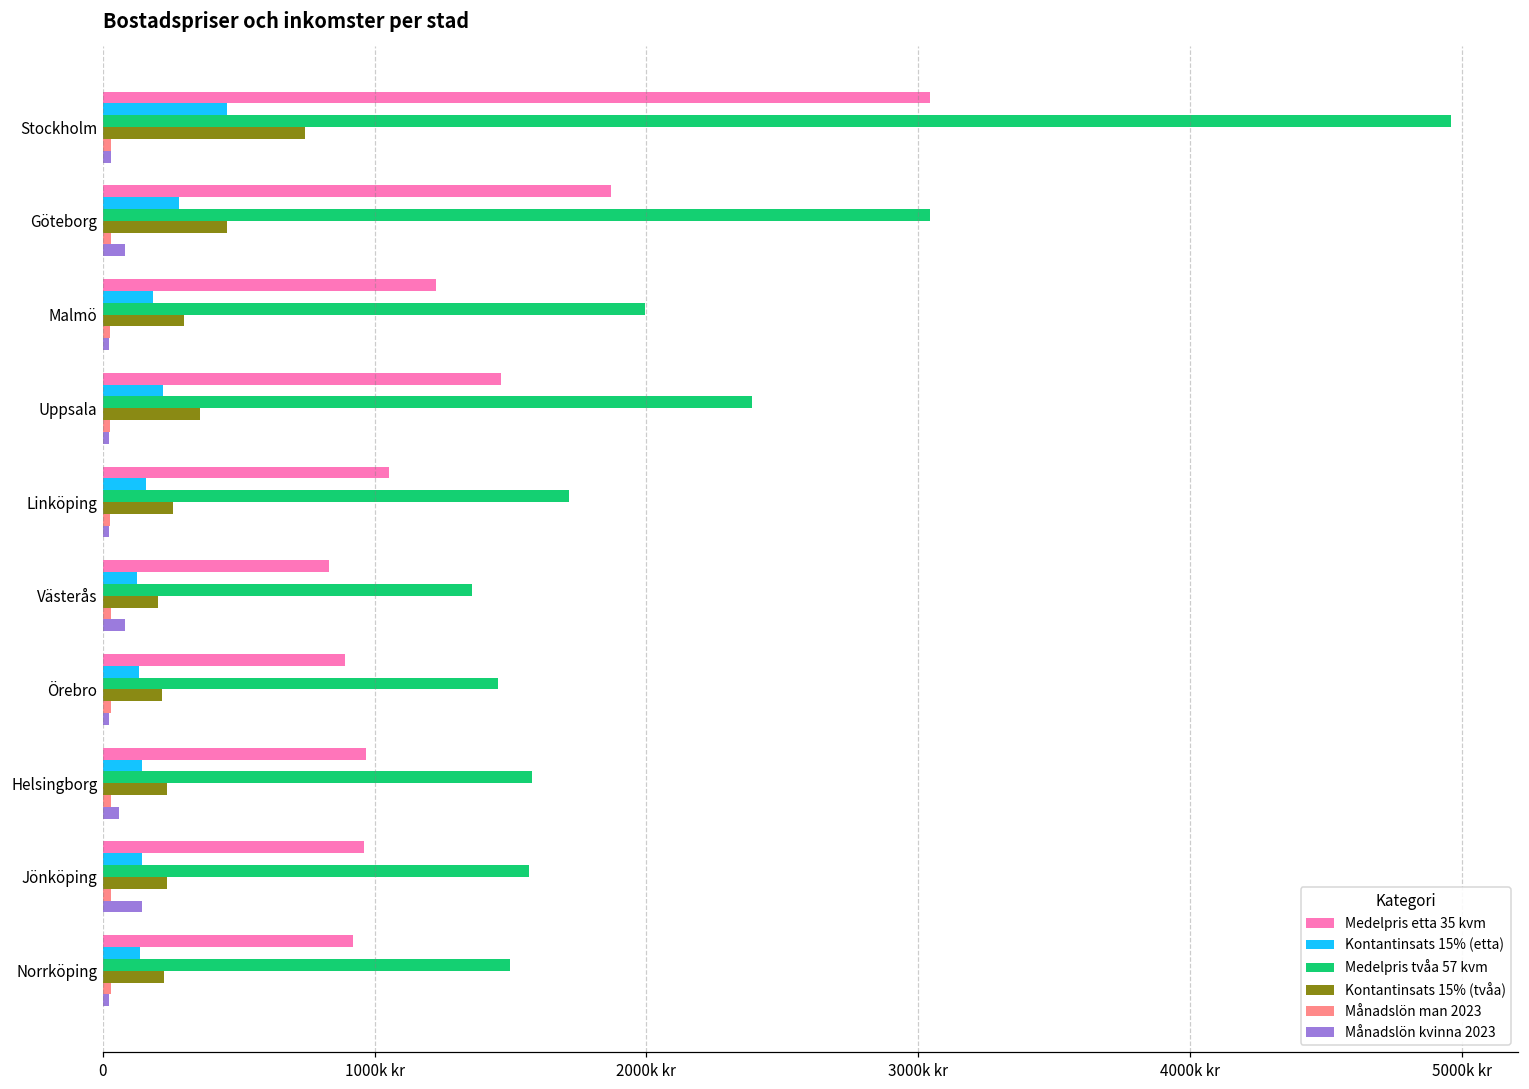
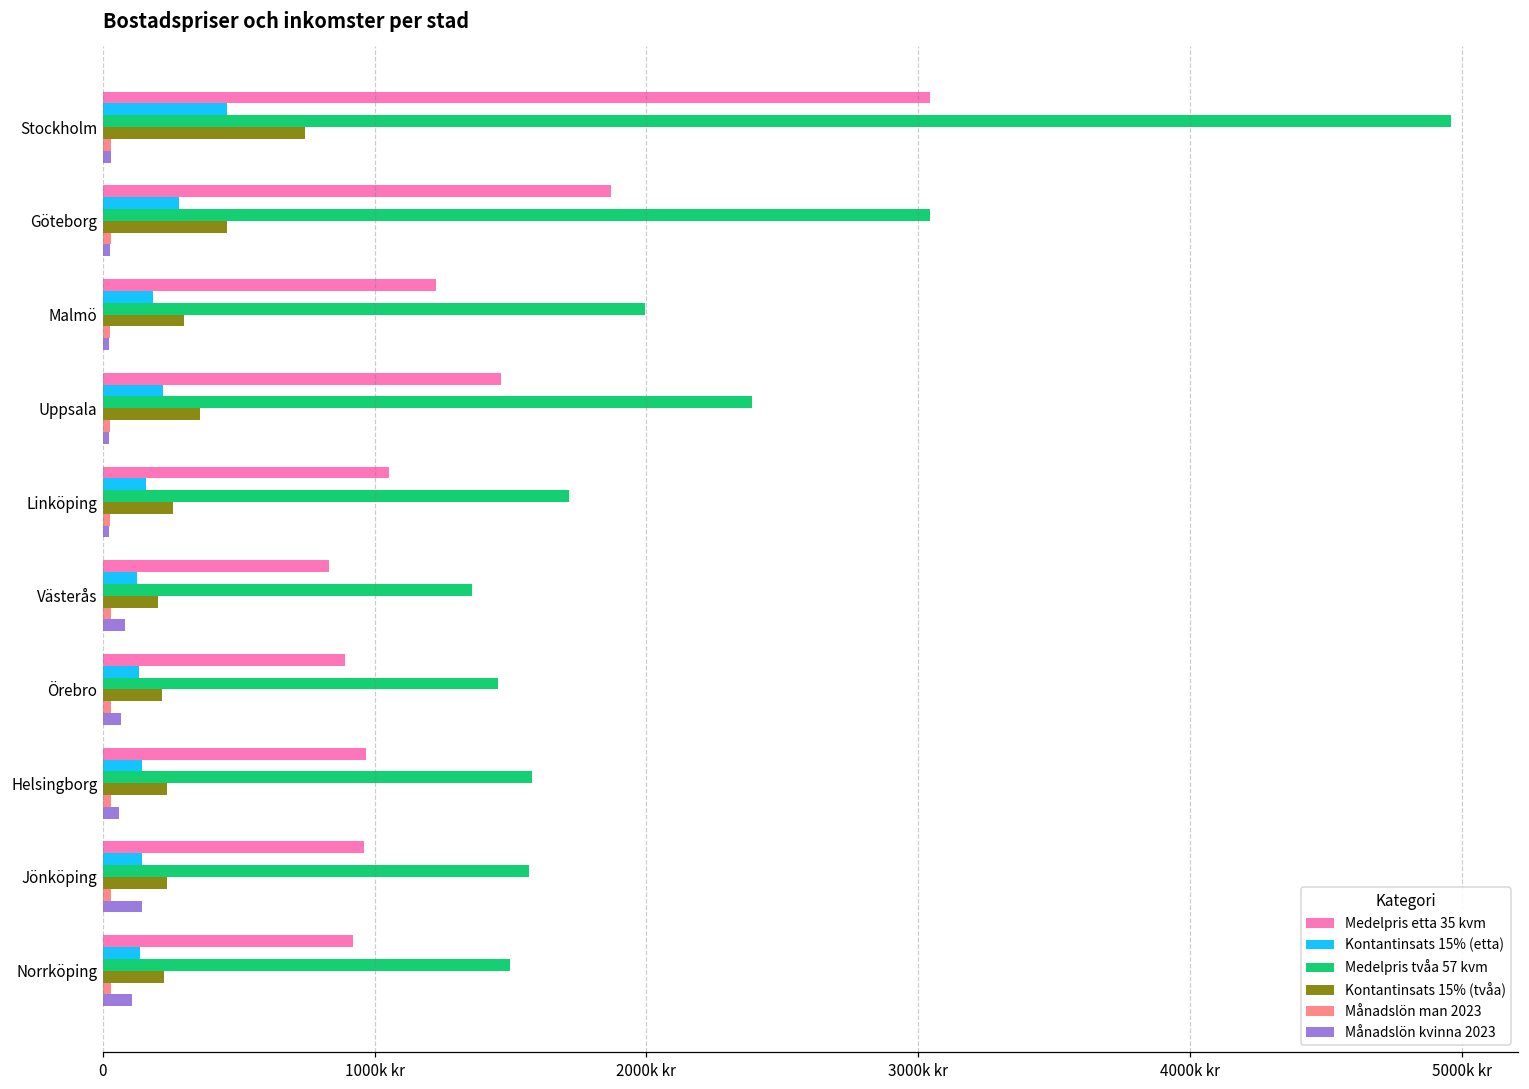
  {
    "Kontantinsats 15% (etta)": {
      "Stockholm": "460k kr",
      "Göteborg": "280k kr",
      "Malmö": "180k kr",
      "Uppsala": "220k kr",
      "Linköping": "160k kr",
      "Västerås": "120k kr",
      "Örebro": "130k kr",
      "Helsingborg": "150k kr",
      "Jönköping": "140k kr",
      "Norrköping": "140k kr"
    },
    "Medelpris tvåa 57 kvm": {
      "Stockholm": "4960k kr",
      "Göteborg": "3040k kr",
      "Malmö": "2000k kr",
      "Uppsala": "2390k kr",
      "Linköping": "1720k kr",
      "Västerås": "1360k kr",
      "Örebro": "1450k kr",
      "Helsingborg": "1580k kr",
      "Jönköping": "1570k kr",
      "Norrköping": "1500k kr"
    },
    "Kontantinsats 15% (tvåa)": {
      "Stockholm": "740k kr",
      "Göteborg": "460k kr",
      "Malmö": "300k kr",
      "Uppsala": "360k kr",
      "Linköping": "260k kr",
      "Västerås": "200k kr",
      "Örebro": "220k kr",
      "Helsingborg": "240k kr",
      "Jönköping": "240k kr",
      "Norrköping": "220k kr"
    },
    "Månadslön kvinna 2023": {
      "Stockholm": "30k kr",
-     "Göteborg": "80k kr",
+     "Göteborg": "20k kr",
      "Malmö": "20k kr",
      "Uppsala": "20k kr",
      "Linköping": "20k kr",
      "Västerås": "80k kr",
-     "Örebro": "20k kr",
+     "Örebro": "70k kr",
      "Helsingborg": "60k kr",
      "Jönköping": "150k kr",
-     "Norrköping": "20k kr"
+     "Norrköping": "110k kr"
    }
  }
